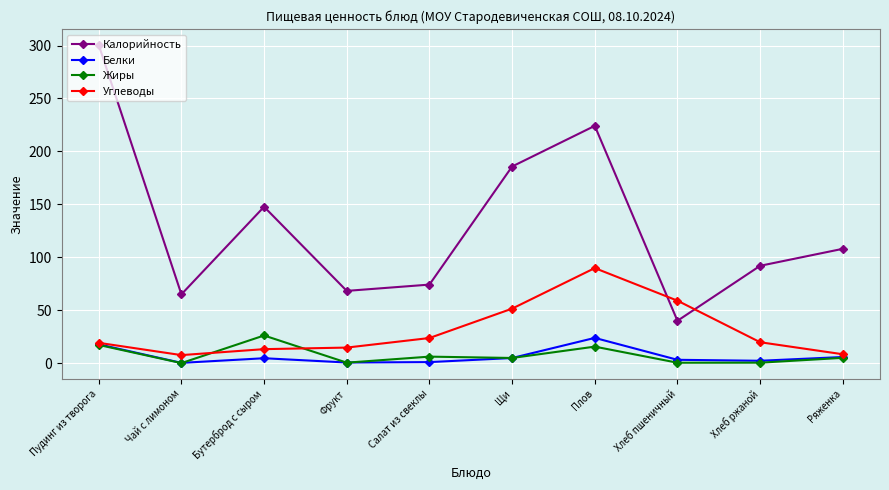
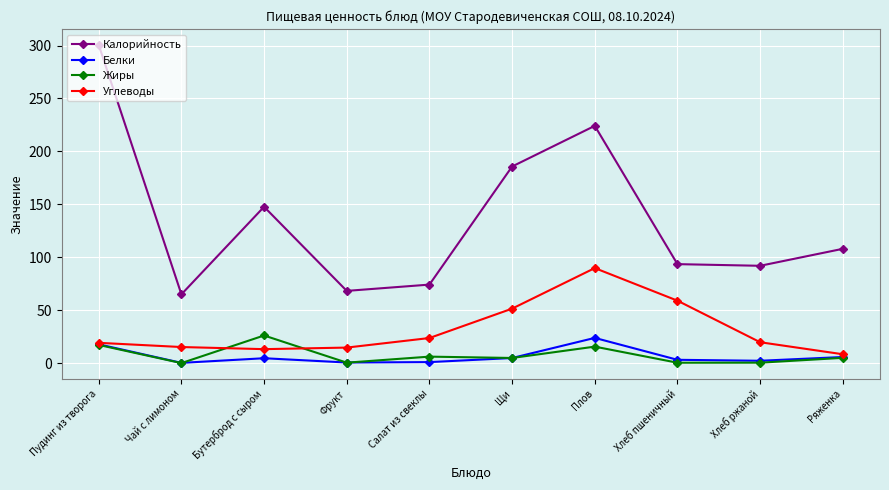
  {
    "Калорийность": {
      "Чай с лимоном": 65,
      "Бутерброд с сыром": 148,
      "Фрукт": 68,
      "Салат из свеклы": 74,
      "Щи": 186,
      "Плов": 224,
-     "Хлеб пшеничный": 40,
+     "Хлеб пшеничный": 94,
      "Хлеб ржаной": 92,
      "Ряженка": 108
    },
    "Белки": {
      "Бутерброд с сыром": 5,
      "Салат из свеклы": 1,
      "Плов": 24,
      "Хлеб пшеничный": 3
    },
    "Жиры": {
      "Бутерброд с сыром": 26,
      "Салат из свеклы": 6,
      "Плов": 16,
      "Хлеб пшеничный": 0
    },
    "Углеводы": {
-     "Чай с лимоном": 8,
+     "Чай с лимоном": 15,
      "Бутерброд с сыром": 13,
      "Фрукт": 15,
      "Салат из свеклы": 24,
      "Щи": 51,
      "Плов": 90,
      "Хлеб пшеничный": 59,
      "Хлеб ржаной": 20,
      "Ряженка": 8
    }
  }
